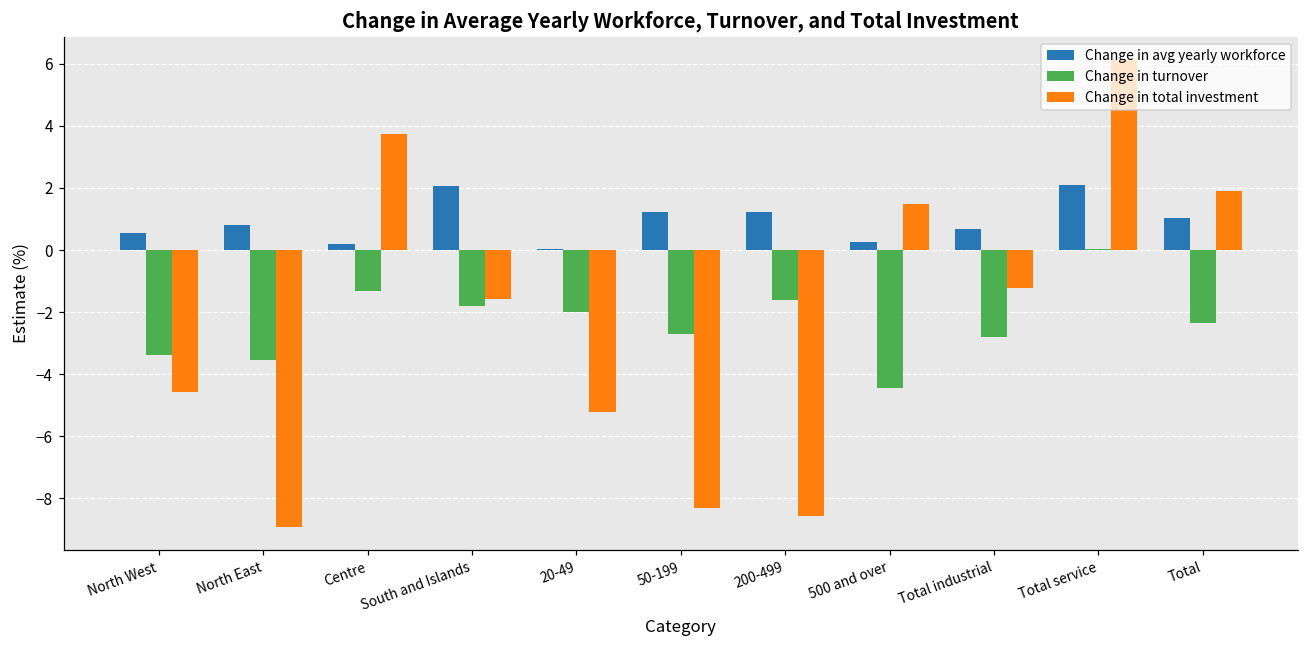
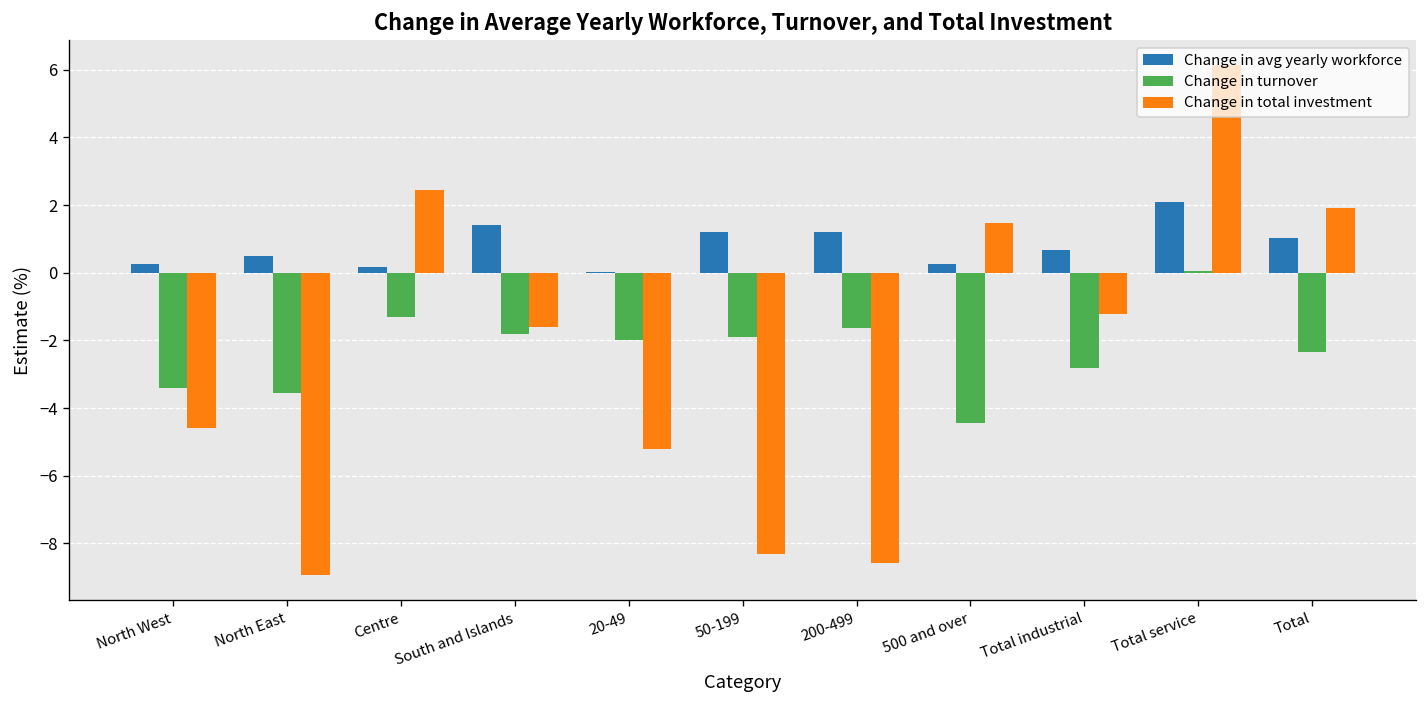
  {
    "Change in avg yearly workforce": {
-     "North West": 0.6,
-     "North East": 0.8,
+     "North West": 0.2,
+     "North East": 0.5,
      "Centre": 0.2,
-     "South and Islands": 2.1,
+     "South and Islands": 1.4,
      "50-199": 1.2,
      "200-499": 1.2,
      "500 and over": 0.3,
      "Total industrial": 0.7,
      "Total service": 2.1,
      "Total": 1.0
    },
    "Change in turnover": {
      "North West": -3.4,
      "North East": -3.5,
      "Centre": -1.3,
      "South and Islands": -1.8,
      "20-49": -2.0,
-     "50-199": -2.7,
+     "50-199": -1.9,
      "200-499": -1.6,
      "500 and over": -4.4,
      "Total industrial": -2.8,
      "Total": -2.3
    },
    "Change in total investment": {
      "North West": -4.6,
      "North East": -8.9,
-     "Centre": 3.8,
+     "Centre": 2.4,
      "South and Islands": -1.6,
      "20-49": -5.2,
      "50-199": -8.3,
      "200-499": -8.6,
      "500 and over": 1.5,
      "Total industrial": -1.2,
      "Total": 1.9
    }
  }
